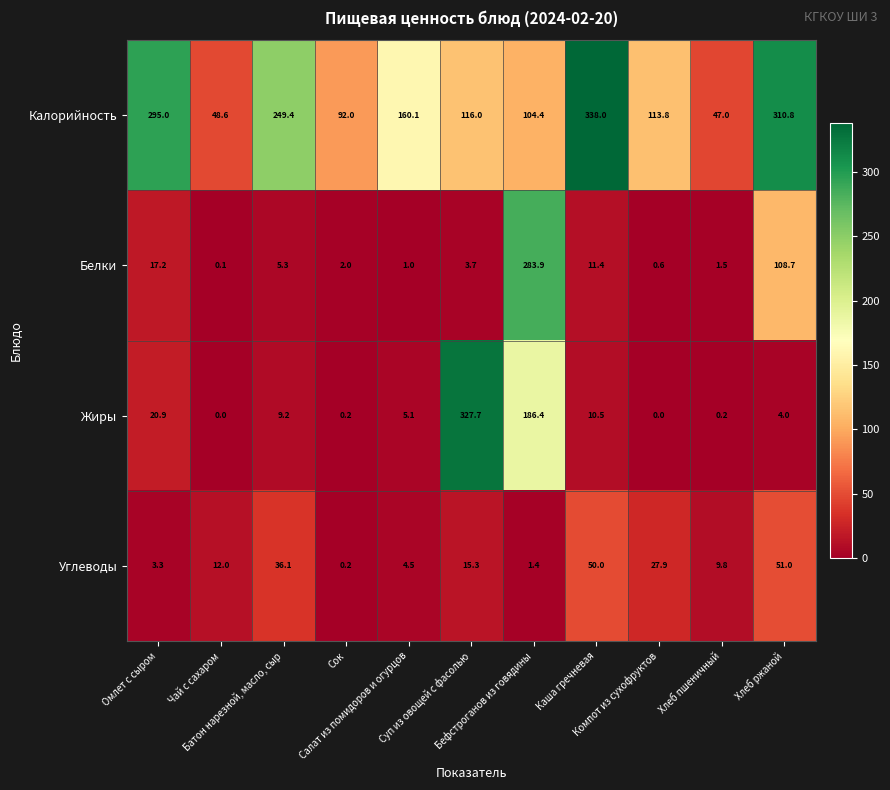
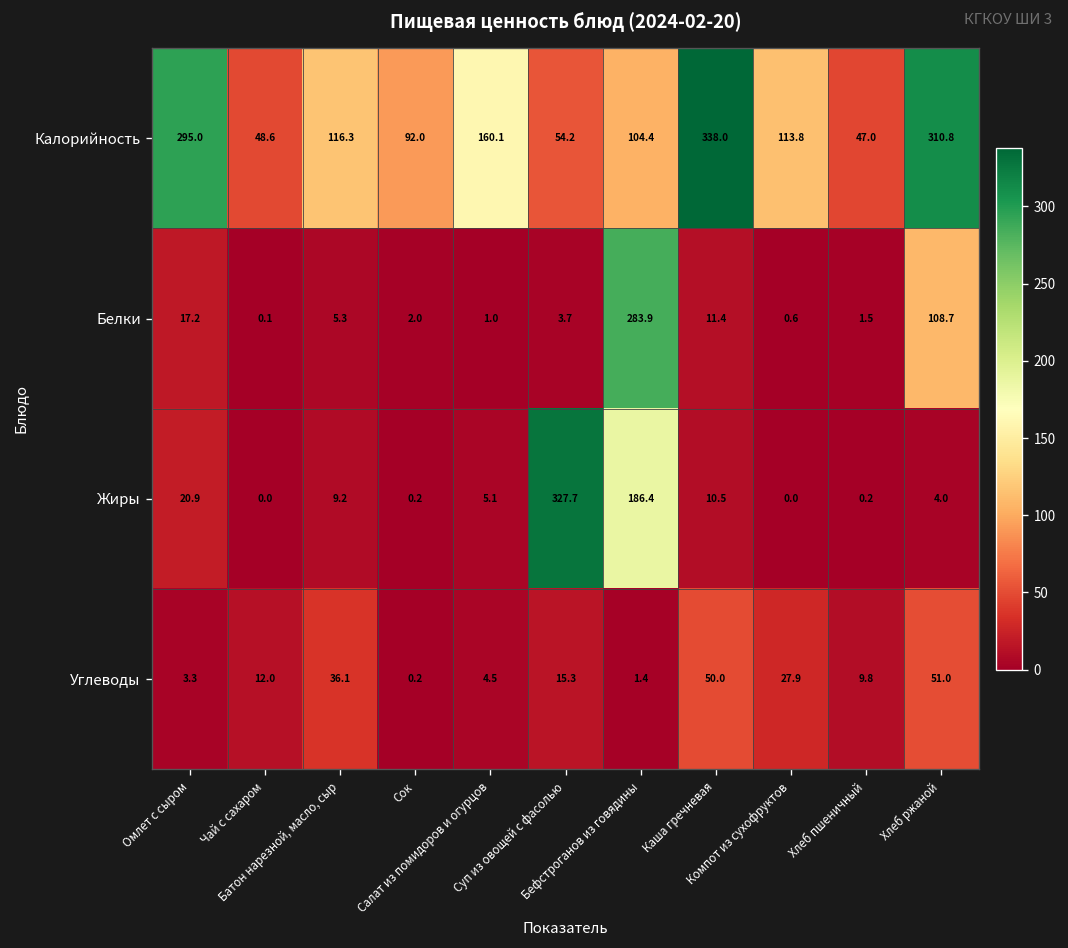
  {
    "Калорийность": {
      "Омлет с сыром": 295.0,
      "Чай с сахаром": 48.6,
-     "Батон нарезной, масло, сыр": 249.4,
+     "Батон нарезной, масло, сыр": 116.3,
      "Сок": 92.0,
      "Салат из помидоров и огурцов": 160.1,
-     "Суп из овощей с фасолью": 116.0,
+     "Суп из овощей с фасолью": 54.2,
      "Бефстроганов из говядины": 104.4,
      "Каша гречневая": 338.0,
      "Компот из сухофруктов": 113.8,
      "Хлеб пшеничный": 47.0,
      "Хлеб ржаной": 310.8
    },
    "Белки": {
      "Омлет с сыром": 17.2,
      "Чай с сахаром": 0.1,
      "Батон нарезной, масло, сыр": 5.3,
      "Сок": 2.0,
      "Салат из помидоров и огурцов": 1.0,
      "Суп из овощей с фасолью": 3.7,
      "Бефстроганов из говядины": 283.9,
      "Каша гречневая": 11.4,
      "Компот из сухофруктов": 0.6,
      "Хлеб пшеничный": 1.5,
      "Хлеб ржаной": 108.7
    },
    "Жиры": {
      "Омлет с сыром": 20.9,
      "Чай с сахаром": 0.0,
      "Батон нарезной, масло, сыр": 9.2,
      "Сок": 0.2,
      "Салат из помидоров и огурцов": 5.1,
      "Суп из овощей с фасолью": 327.7,
      "Бефстроганов из говядины": 186.4,
      "Каша гречневая": 10.5,
      "Компот из сухофруктов": 0.0,
      "Хлеб пшеничный": 0.2,
      "Хлеб ржаной": 4.0
    },
    "Углеводы": {
      "Омлет с сыром": 3.3,
      "Чай с сахаром": 12.0,
      "Батон нарезной, масло, сыр": 36.1,
      "Сок": 0.2,
      "Салат из помидоров и огурцов": 4.5,
      "Суп из овощей с фасолью": 15.3,
      "Бефстроганов из говядины": 1.4,
      "Каша гречневая": 50.0,
      "Компот из сухофруктов": 27.9,
      "Хлеб пшеничный": 9.8,
      "Хлеб ржаной": 51.0
    }
  }
